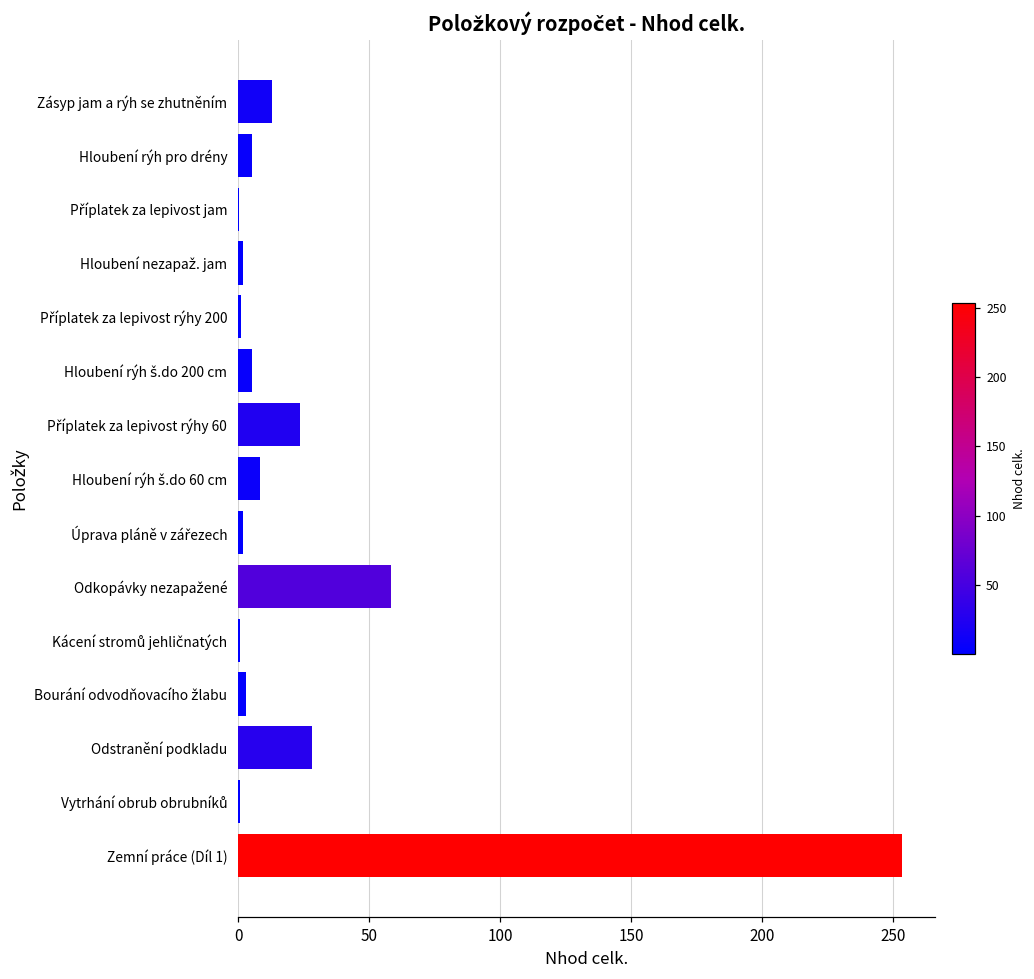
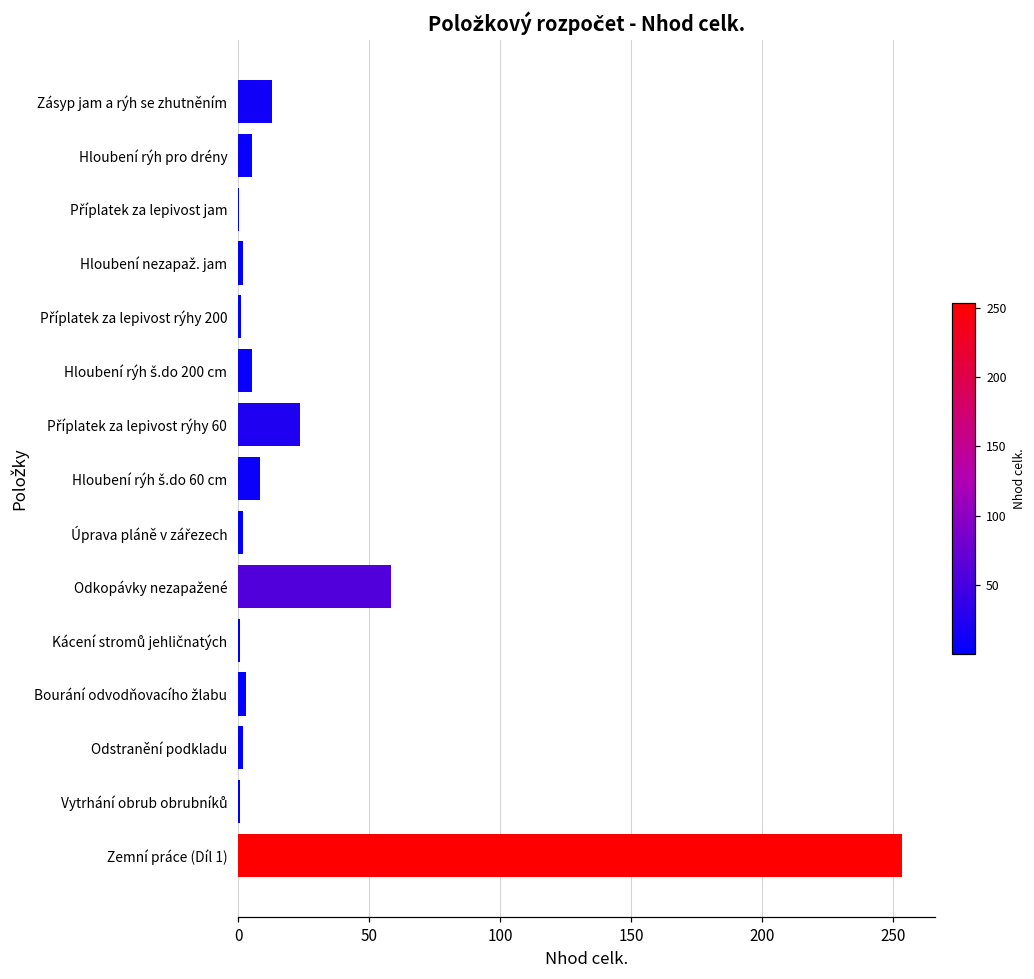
  {
    "Zásyp jam a rýh se zhutněním": 13,
    "Hloubení rýh pro drény": 5,
    "Hloubení nezapaž. jam": 2,
    "Příplatek za lepivost rýhy 200": 1,
    "Hloubení rýh š.do 200 cm": 5,
    "Příplatek za lepivost rýhy 60": 24,
    "Hloubení rýh š.do 60 cm": 8,
    "Úprava pláně v zářezech": 2,
    "Odkopávky nezapažené": 59,
    "Bourání odvodňovacího žlabu": 3,
-   "Odstranění podkladu": 28,
+   "Odstranění podkladu": 2,
    "Zemní práce (Díl 1)": 253
  }
